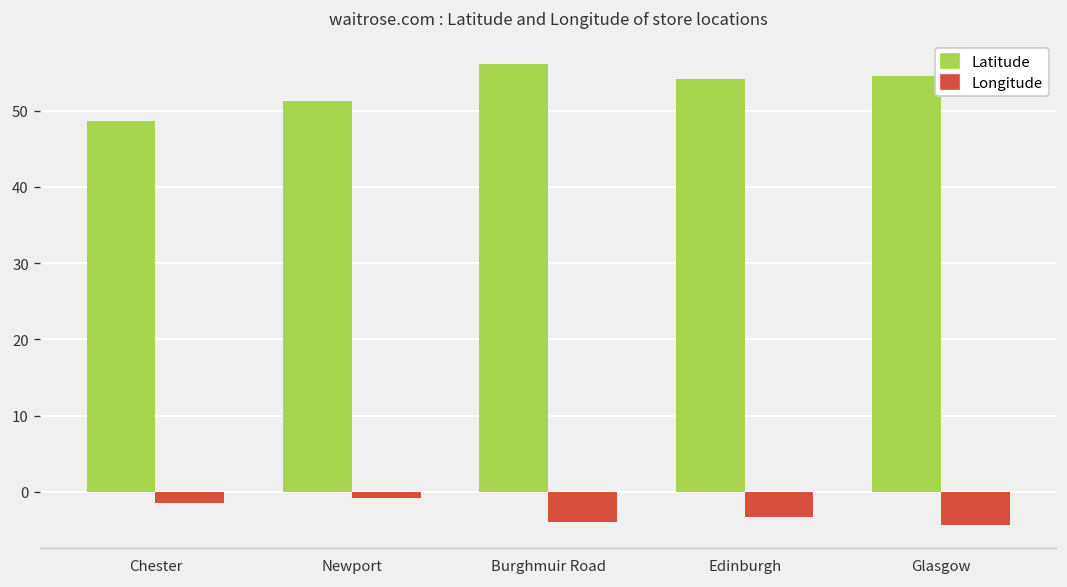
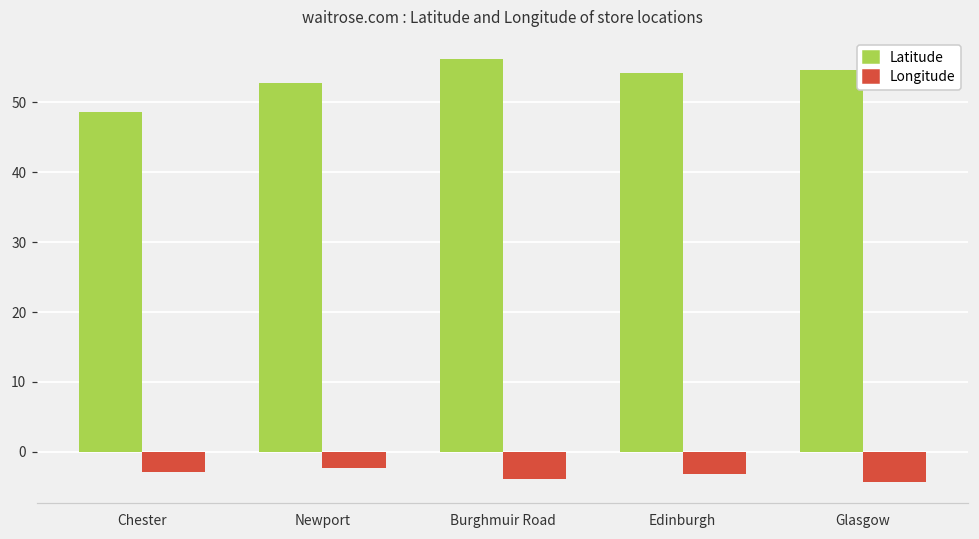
  {
    "Latitude": {
      "Chester": 49,
-     "Newport": 51,
+     "Newport": 53,
      "Burghmuir Road": 56,
      "Edinburgh": 54,
      "Glasgow": 55
    },
    "Longitude": {
-     "Chester": -1,
-     "Newport": -1,
+     "Chester": -3,
+     "Newport": -2,
      "Burghmuir Road": -4,
      "Edinburgh": -3,
      "Glasgow": -4
    }
  }
